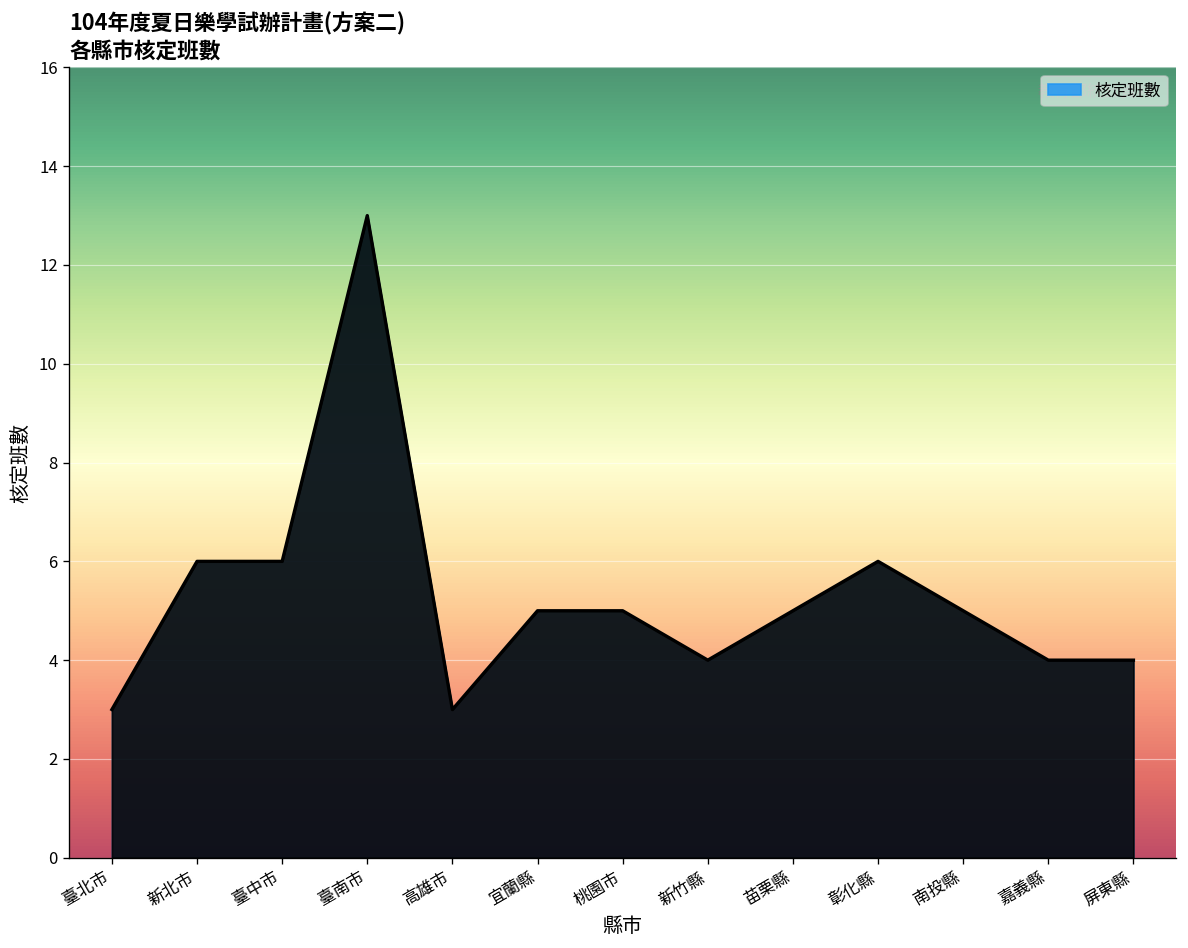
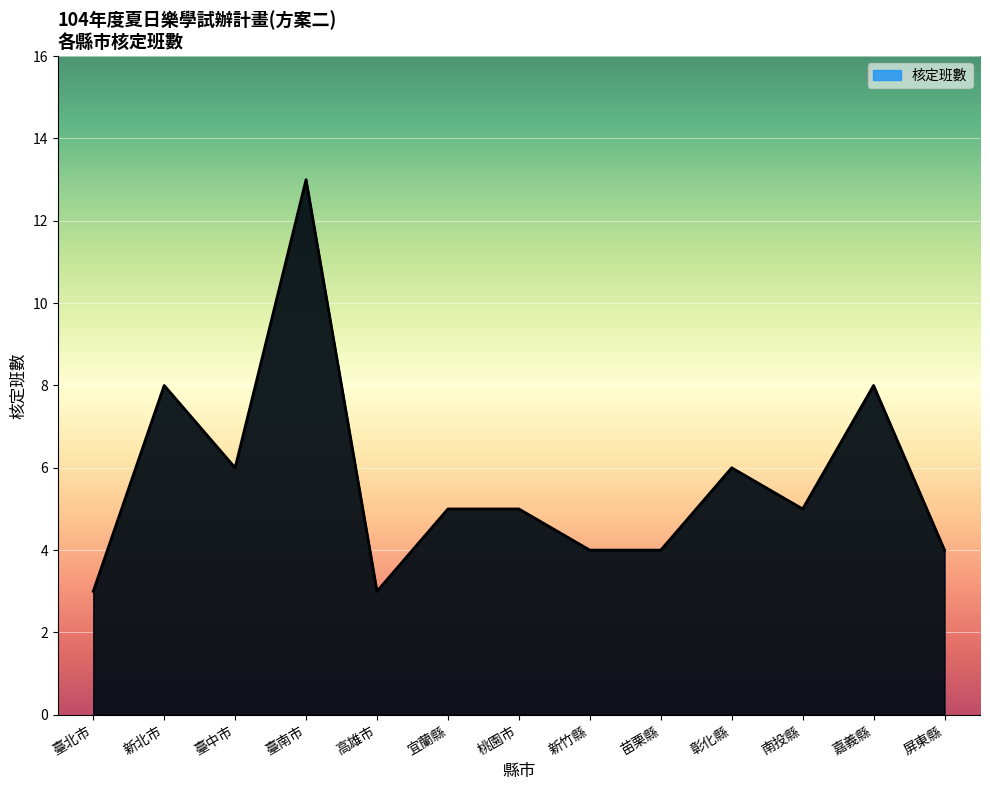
  {
    "臺北市": 3,
-   "新北市": 6,
+   "新北市": 8,
    "臺中市": 6,
    "臺南市": 13,
    "高雄市": 3,
    "宜蘭縣": 5,
    "桃園市": 5,
    "新竹縣": 4,
-   "苗栗縣": 5,
+   "苗栗縣": 4,
    "彰化縣": 6,
    "南投縣": 5,
-   "嘉義縣": 4,
+   "嘉義縣": 8,
    "屏東縣": 4
  }
